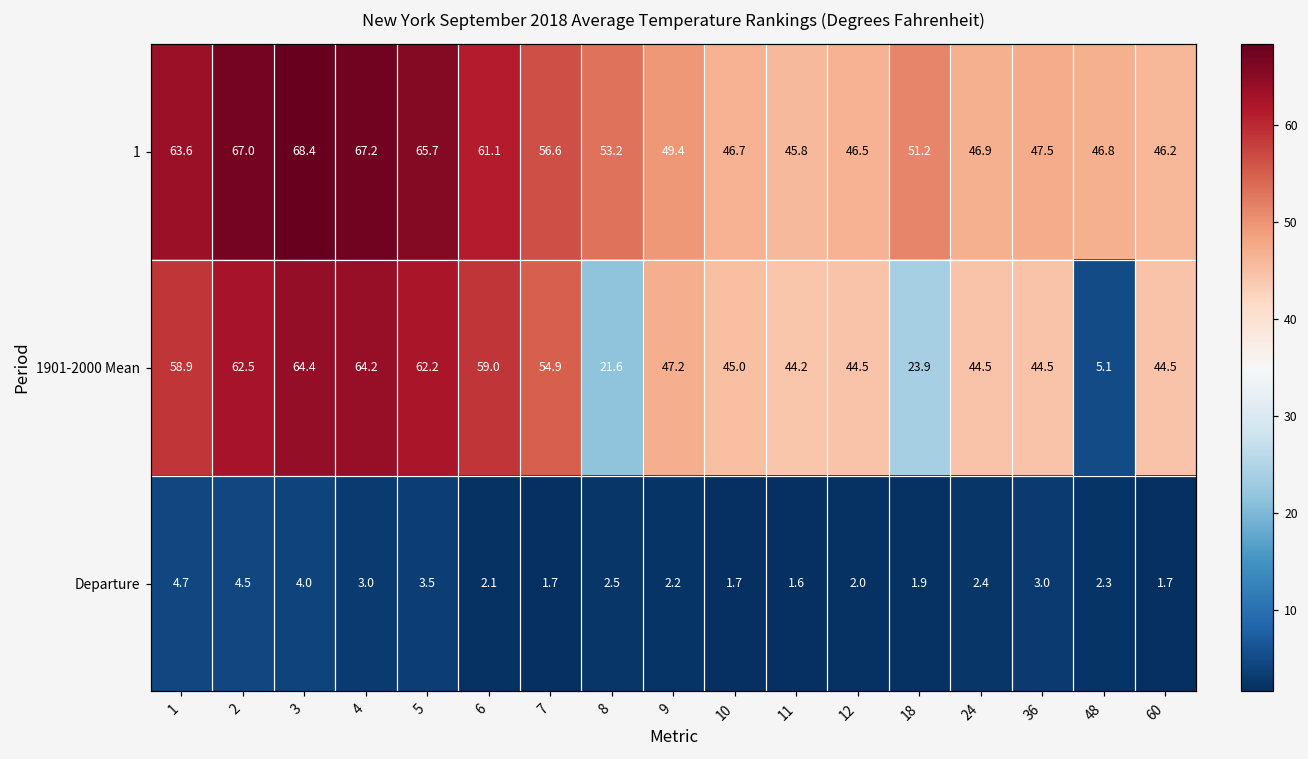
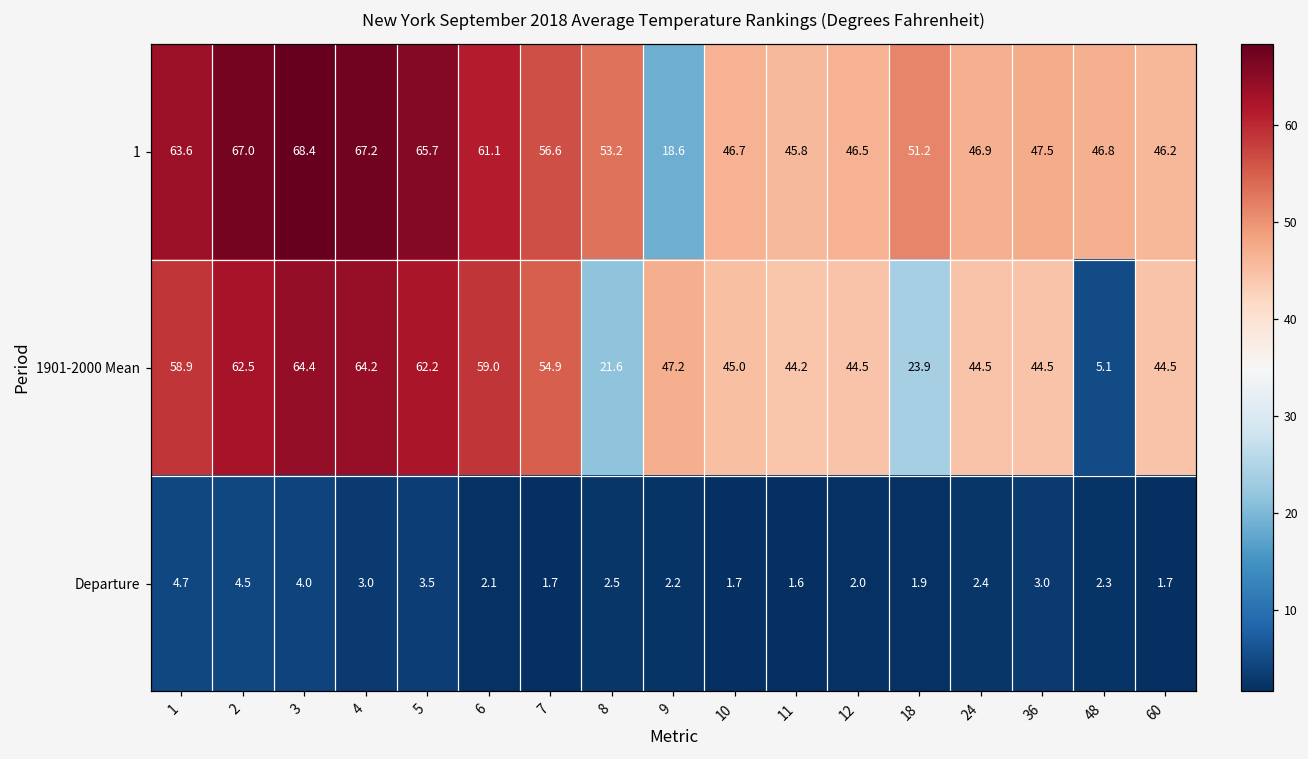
  {
    "1": {
      "1": 63.6,
      "2": 67.0,
      "3": 68.4,
      "4": 67.2,
      "5": 65.7,
      "6": 61.1,
      "7": 56.6,
      "8": 53.2,
-     "9": 49.4,
+     "9": 18.6,
      "10": 46.7,
      "11": 45.8,
      "12": 46.5,
      "18": 51.2,
      "24": 46.9,
      "36": 47.5,
      "48": 46.8,
      "60": 46.2
    },
    "1901-2000 Mean": {
      "1": 58.9,
      "2": 62.5,
      "3": 64.4,
      "4": 64.2,
      "5": 62.2,
      "6": 59.0,
      "7": 54.9,
      "8": 21.6,
      "9": 47.2,
      "10": 45.0,
      "11": 44.2,
      "12": 44.5,
      "18": 23.9,
      "24": 44.5,
      "36": 44.5,
      "48": 5.1,
      "60": 44.5
    },
    "Departure": {
      "1": 4.7,
      "2": 4.5,
      "3": 4.0,
      "4": 3.0,
      "5": 3.5,
      "6": 2.1,
      "7": 1.7,
      "8": 2.5,
      "9": 2.2,
      "10": 1.7,
      "11": 1.6,
      "12": 2.0,
      "18": 1.9,
      "24": 2.4,
      "36": 3.0,
      "48": 2.3,
      "60": 1.7
    }
  }
